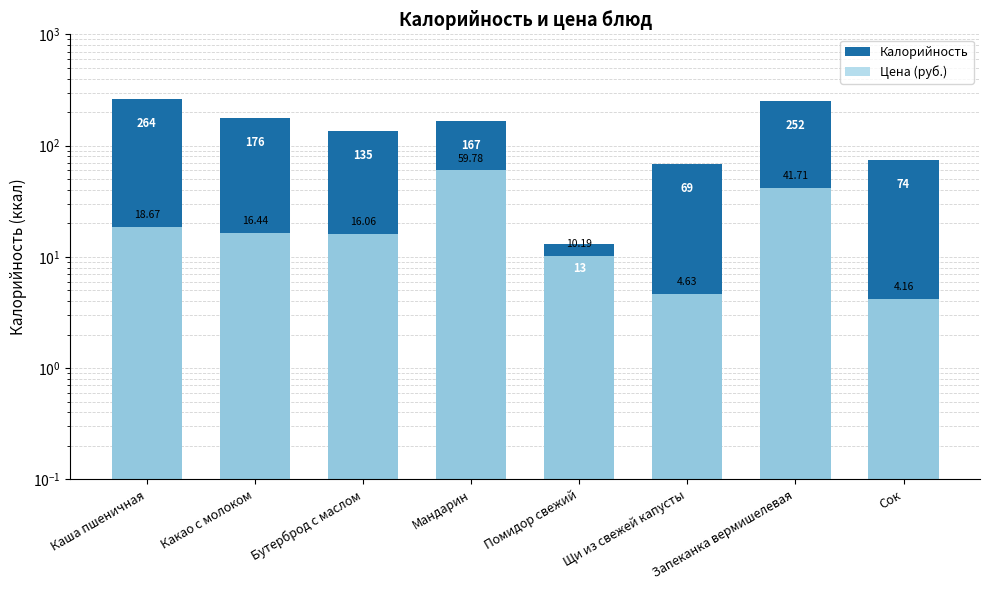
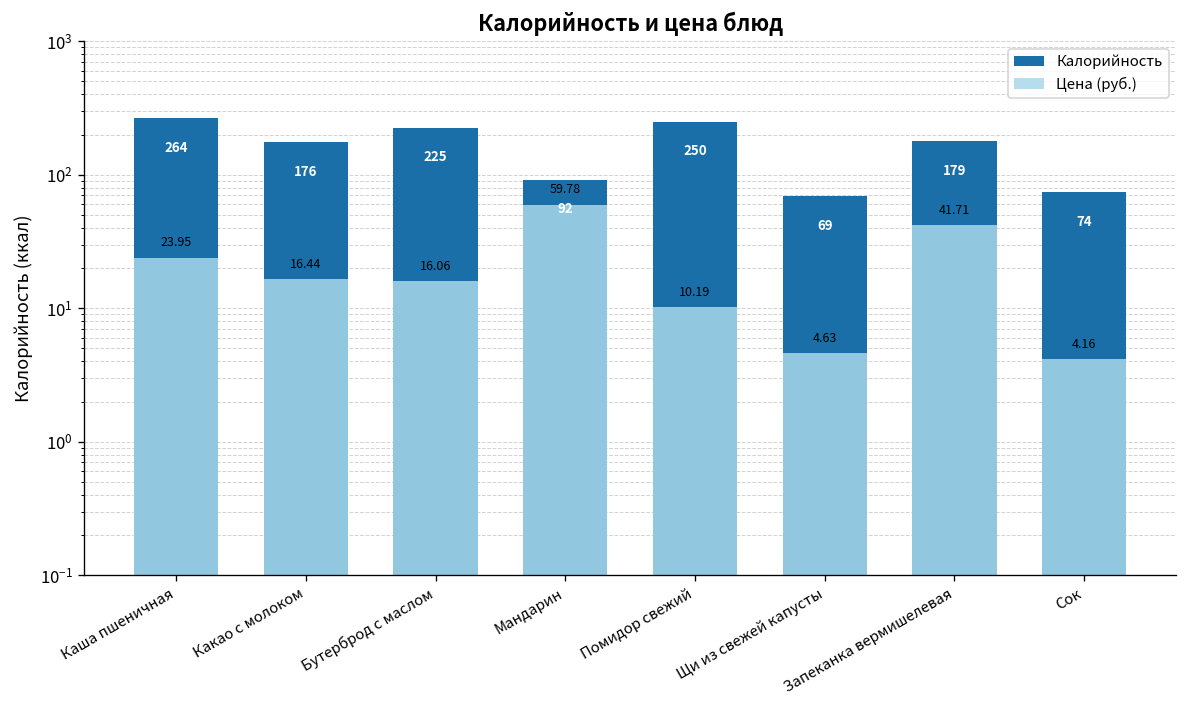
  {
    "Калорийность": {
      "Каша пшеничная": 264,
      "Какао с молоком": 176,
-     "Бутерброд с маслом": 135,
-     "Мандарин": 167,
-     "Помидор свежий": 13,
+     "Бутерброд с маслом": 225,
+     "Мандарин": 92,
+     "Помидор свежий": 250,
      "Щи из свежей капусты": 69,
-     "Запеканка вермишелевая": 252,
+     "Запеканка вермишелевая": 179,
      "Сок": 74
    },
    "Цена (руб.)": {
-     "Каша пшеничная": 18.67
+     "Каша пшеничная": 23.95
    }
  }
